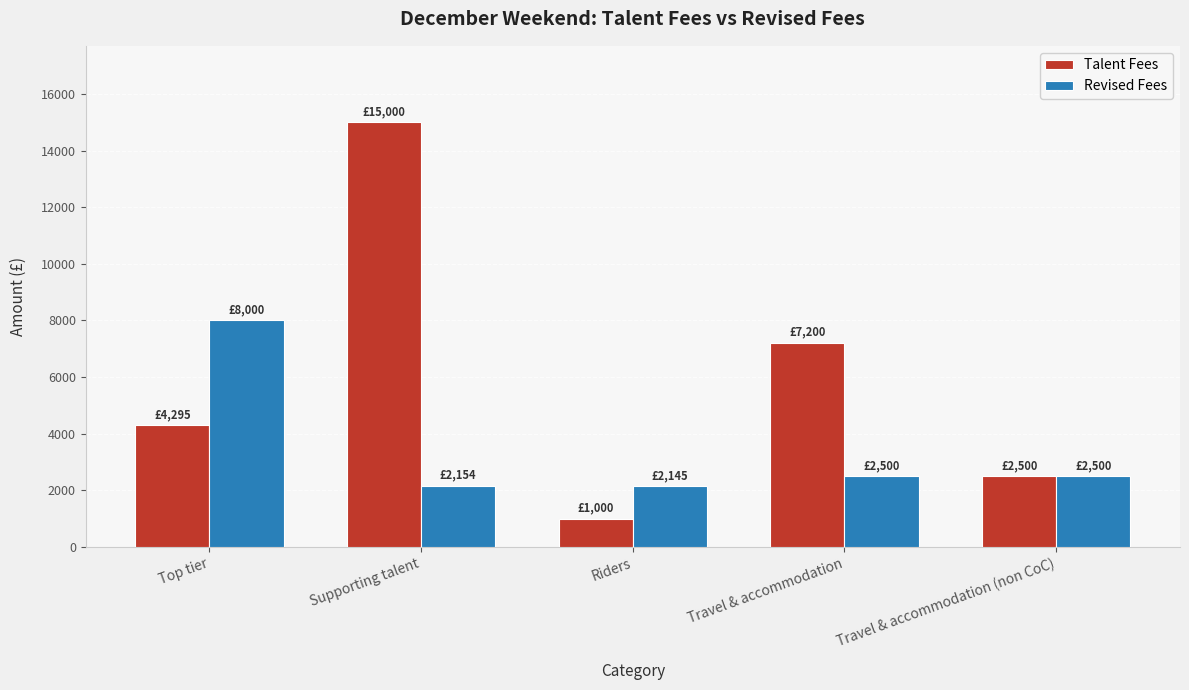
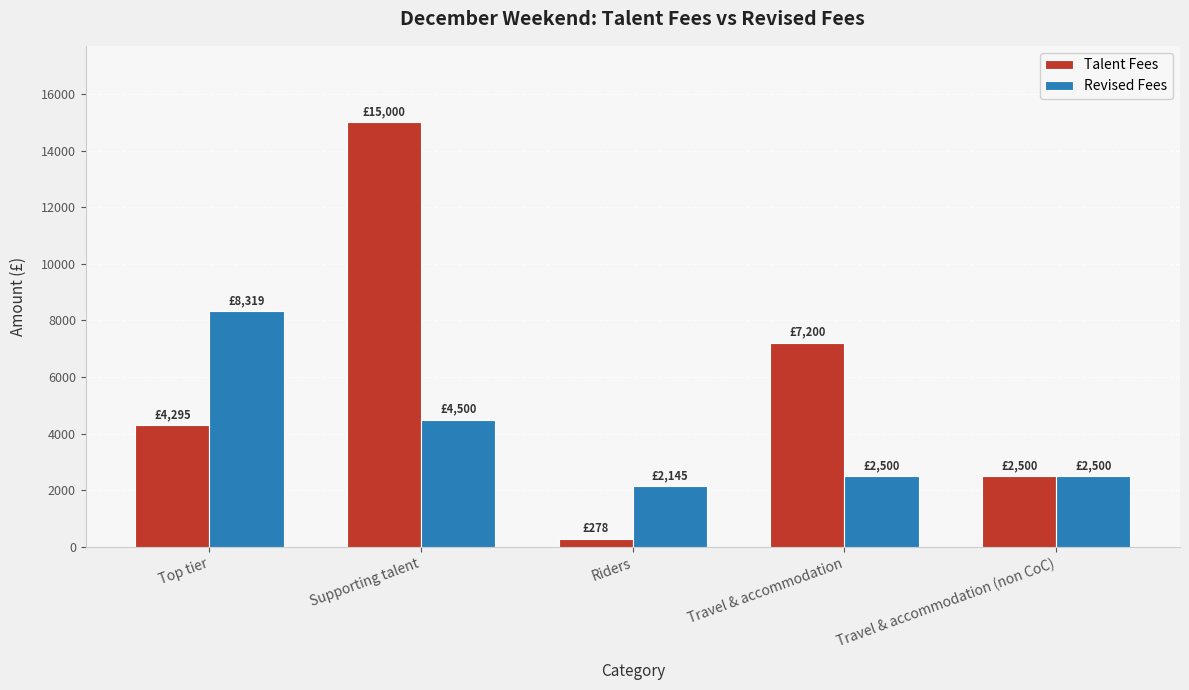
  {
    "Talent Fees": {
      "Top tier": "£4,295",
      "Supporting talent": "£15,000",
-     "Riders": "£1,000",
+     "Riders": "£278",
      "Travel & accommodation": "£7,200",
      "Travel & accommodation (non CoC)": "£2,500"
    },
    "Revised Fees": {
-     "Top tier": "£8,000",
-     "Supporting talent": "£2,154",
+     "Top tier": "£8,319",
+     "Supporting talent": "£4,500",
      "Riders": "£2,145",
      "Travel & accommodation": "£2,500",
      "Travel & accommodation (non CoC)": "£2,500"
    }
  }
